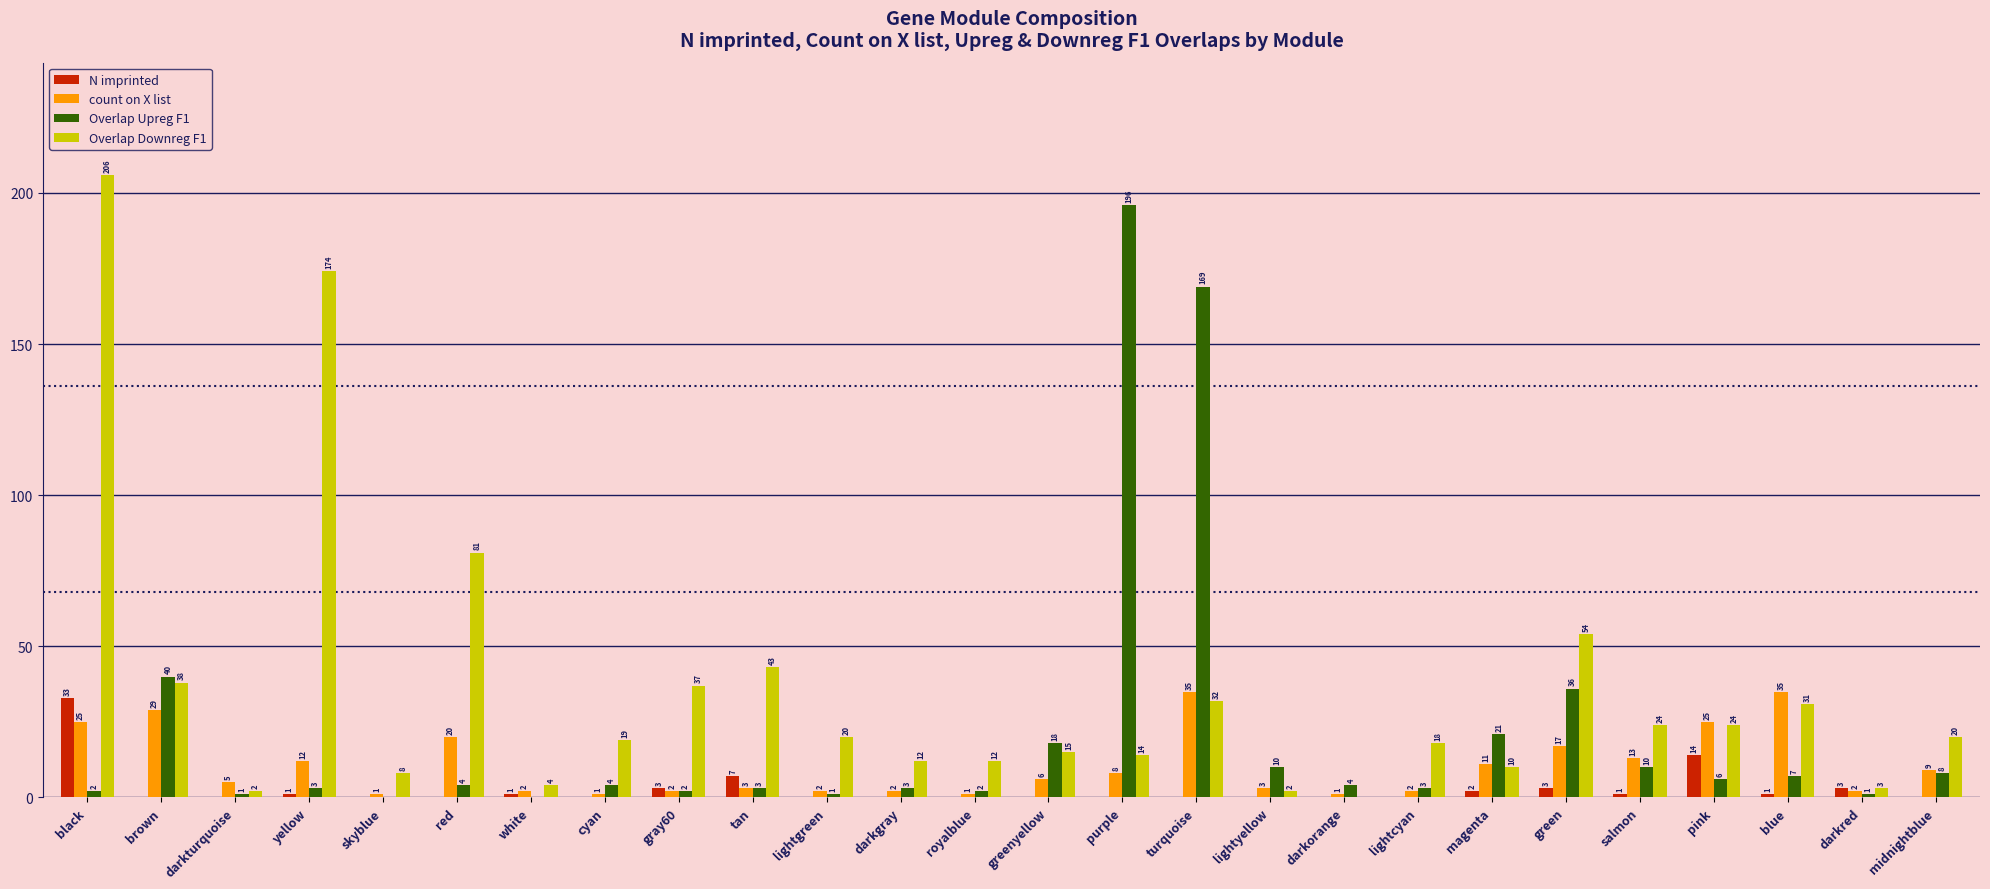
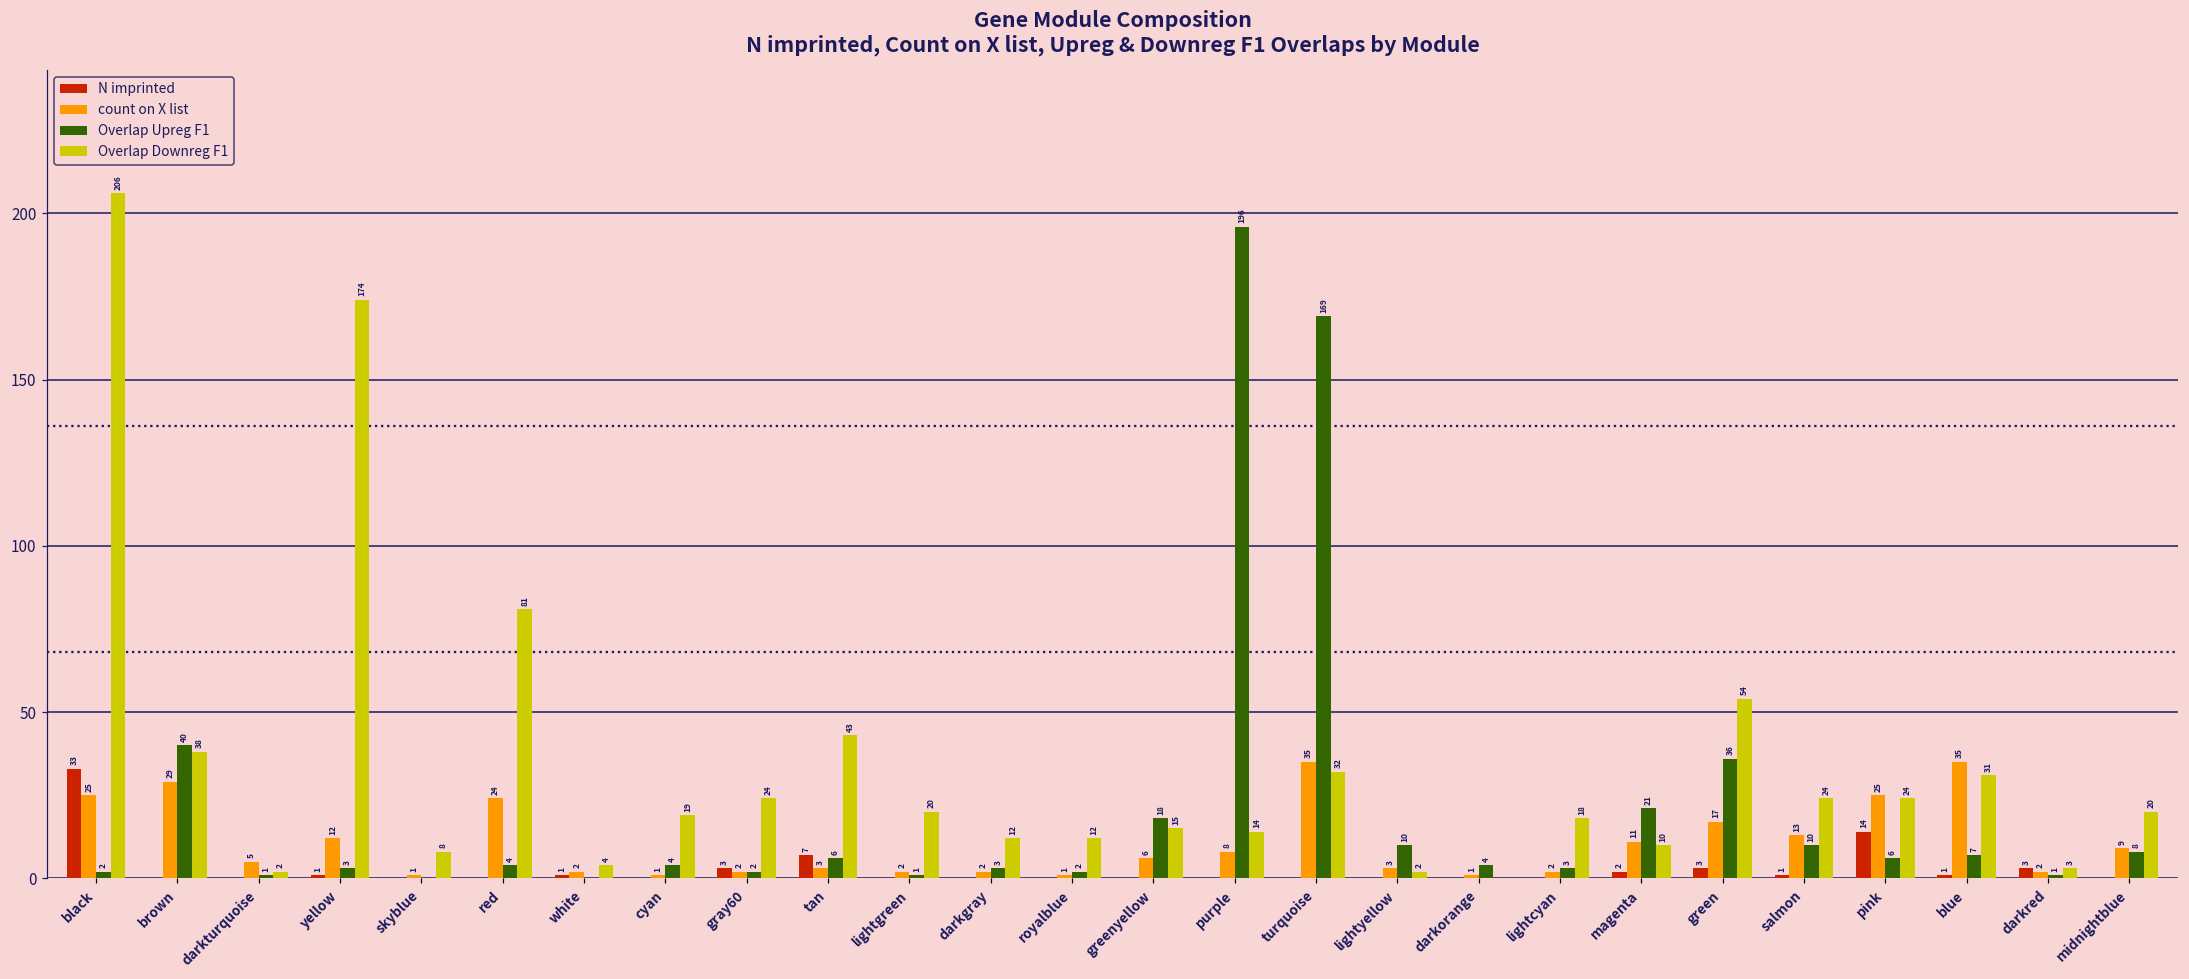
  {
    "N imprinted": {
      "black": 33,
      "yellow": 1,
      "white": 1,
      "gray60": 3,
      "tan": 7,
      "magenta": 2,
      "green": 3,
      "salmon": 1,
      "pink": 14,
      "blue": 1,
      "darkred": 3
    },
    "count on X list": {
      "black": 25,
      "brown": 29,
      "darkturquoise": 5,
      "yellow": 12,
      "skyblue": 1,
-     "red": 20,
+     "red": 24,
      "white": 2,
      "cyan": 1,
      "gray60": 2,
      "tan": 3,
      "lightgreen": 2,
      "darkgray": 2,
      "royalblue": 1,
      "greenyellow": 6,
      "purple": 8,
      "turquoise": 35,
      "lightyellow": 3,
      "darkorange": 1,
      "lightcyan": 2,
      "magenta": 11,
      "green": 17,
      "salmon": 13,
      "pink": 25,
      "blue": 35,
      "darkred": 2,
      "midnightblue": 9
    },
    "Overlap Upreg F1": {
      "black": 2,
      "brown": 40,
      "darkturquoise": 1,
      "yellow": 3,
      "red": 4,
      "cyan": 4,
      "gray60": 2,
-     "tan": 3,
+     "tan": 6,
      "lightgreen": 1,
      "darkgray": 3,
      "royalblue": 2,
      "greenyellow": 18,
      "purple": 196,
      "turquoise": 169,
      "lightyellow": 10,
      "darkorange": 4,
      "lightcyan": 3,
      "magenta": 21,
      "green": 36,
      "salmon": 10,
      "pink": 6,
      "blue": 7,
      "darkred": 1,
      "midnightblue": 8
    },
    "Overlap Downreg F1": {
      "black": 206,
      "brown": 38,
      "darkturquoise": 2,
      "yellow": 174,
      "skyblue": 8,
      "red": 81,
      "white": 4,
      "cyan": 19,
-     "gray60": 37,
+     "gray60": 24,
      "tan": 43,
      "lightgreen": 20,
      "darkgray": 12,
      "royalblue": 12,
      "greenyellow": 15,
      "purple": 14,
      "turquoise": 32,
      "lightyellow": 2,
      "lightcyan": 18,
      "magenta": 10,
      "green": 54,
      "salmon": 24,
      "pink": 24,
      "blue": 31,
      "darkred": 3,
      "midnightblue": 20
    }
  }
